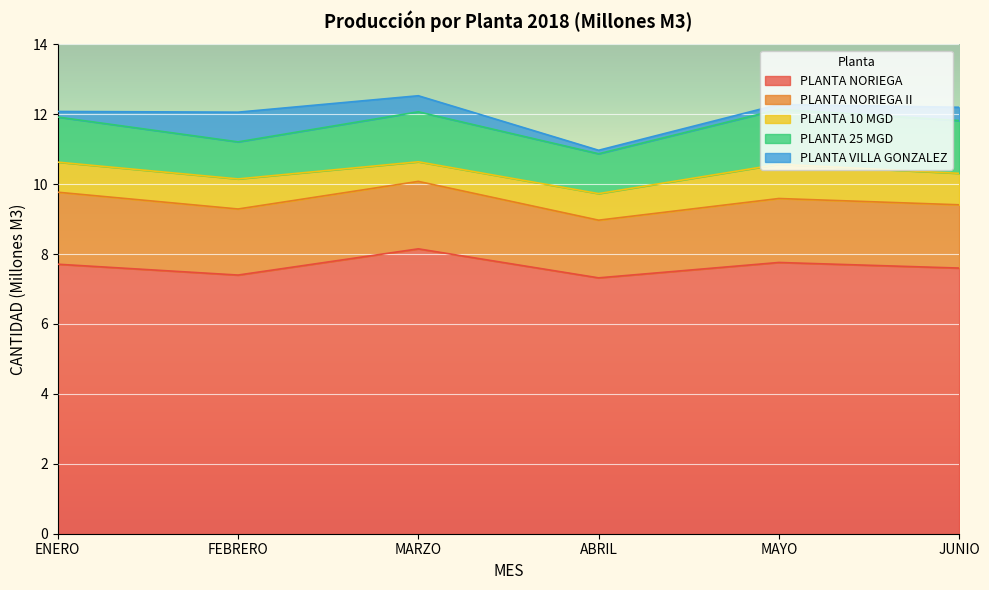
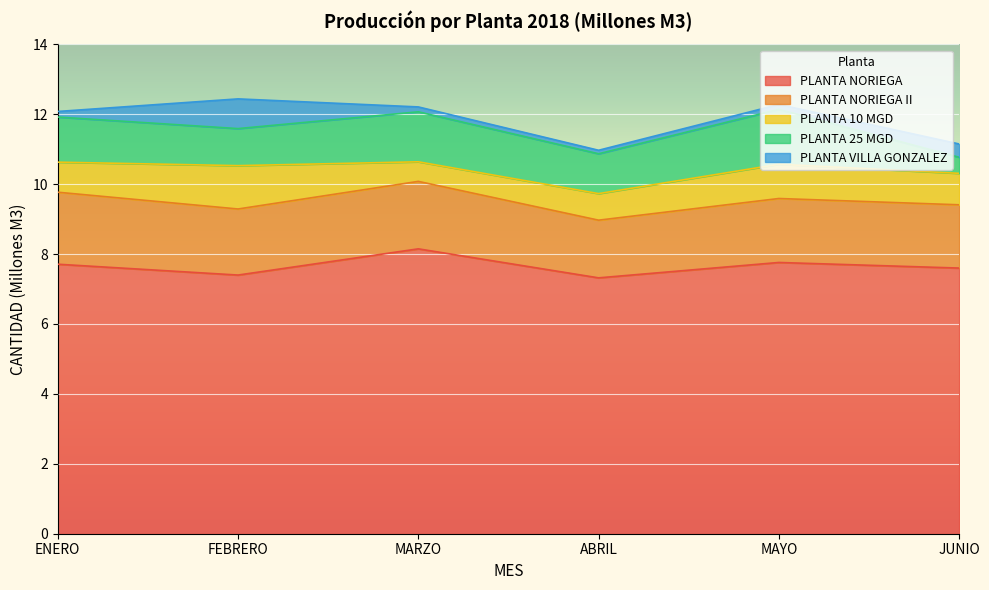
  {
    "PLANTA 10 MGD": {
      "ENERO": 0.9,
-     "FEBRERO": 0.9,
+     "FEBRERO": 1.2,
      "MARZO": 0.6,
      "ABRIL": 0.8,
      "JUNIO": 0.9
    },
    "PLANTA 25 MGD": {
      "ENERO": 1.3,
      "FEBRERO": 1.1,
      "MARZO": 1.4,
      "ABRIL": 1.1,
-     "JUNIO": 1.5
+     "JUNIO": 0.5
    },
    "PLANTA VILLA GONZALEZ": {
      "ENERO": 0.2,
      "FEBRERO": 0.8,
-     "MARZO": 0.5,
+     "MARZO": 0.1,
      "ABRIL": 0.1,
      "JUNIO": 0.4
    }
  }
